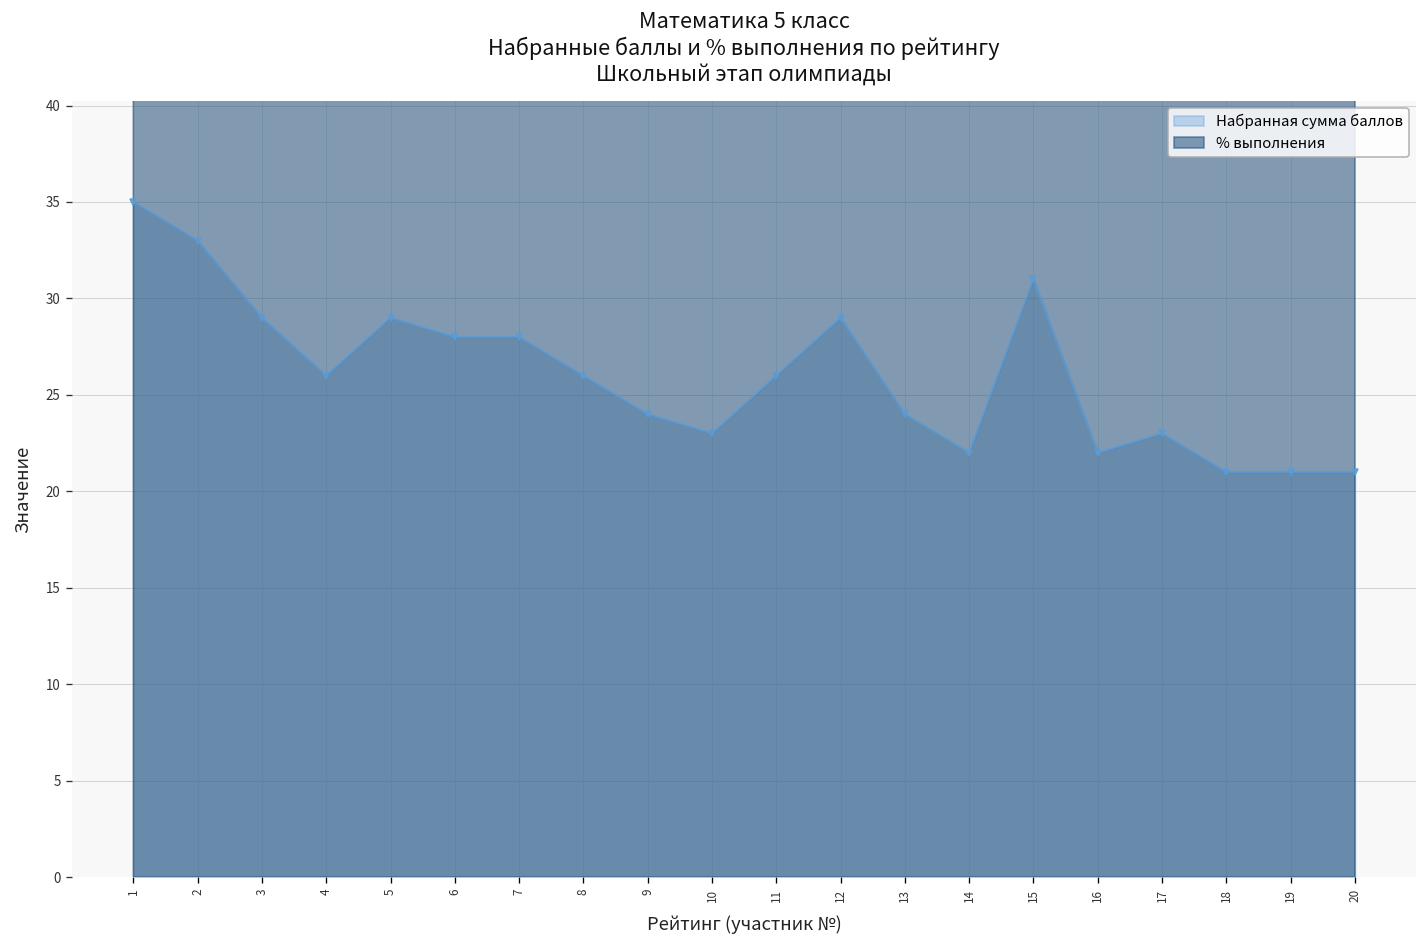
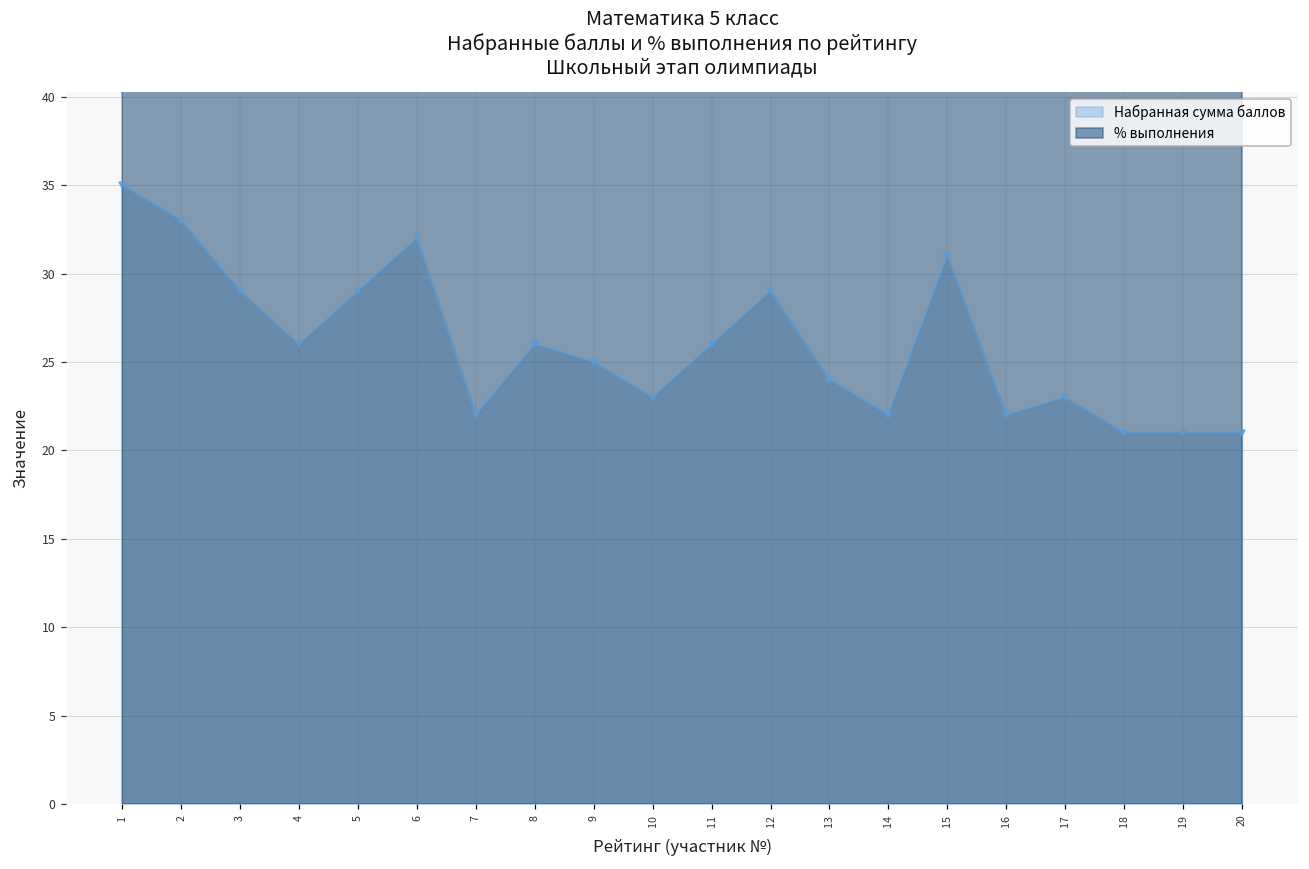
  {
    "Набранная сумма баллов": {
      "1": 35,
      "2": 33,
      "3": 29,
      "4": 26,
      "5": 29,
-     "6": 28,
-     "7": 28,
+     "6": 32,
+     "7": 22,
      "8": 26,
-     "9": 24,
+     "9": 25,
      "10": 23,
      "11": 26,
      "12": 29,
      "13": 24,
      "14": 22,
      "15": 31,
      "16": 22,
      "17": 23,
      "18": 21,
      "19": 21,
      "20": 21
    }
  }
